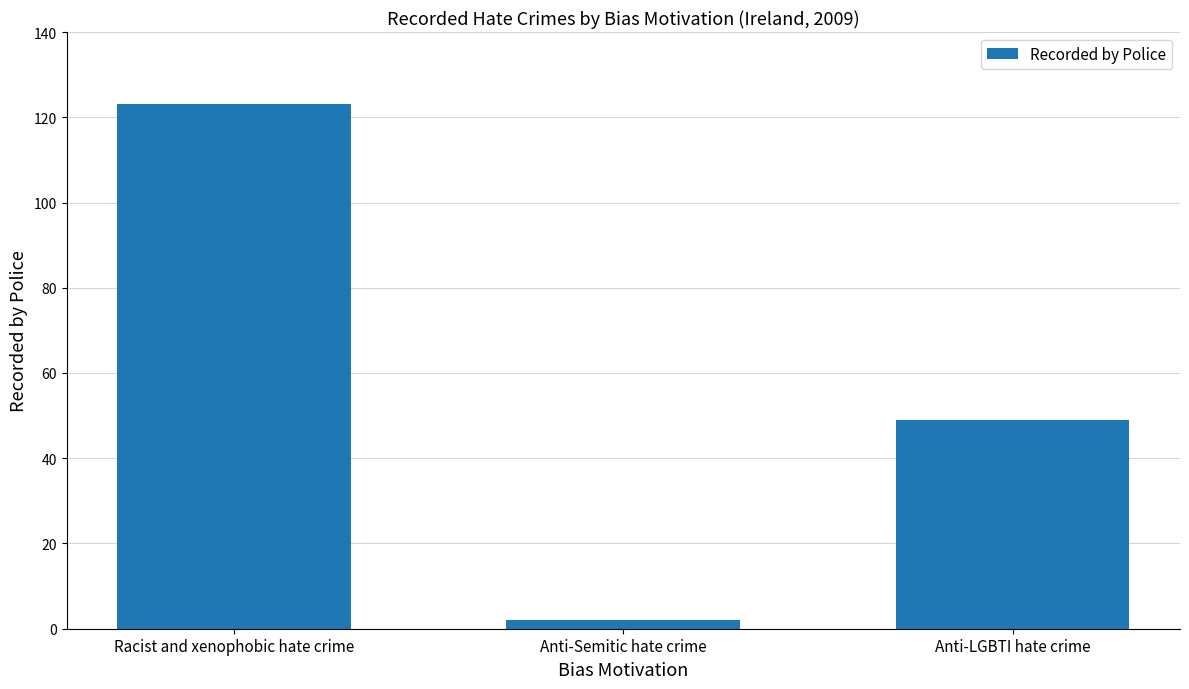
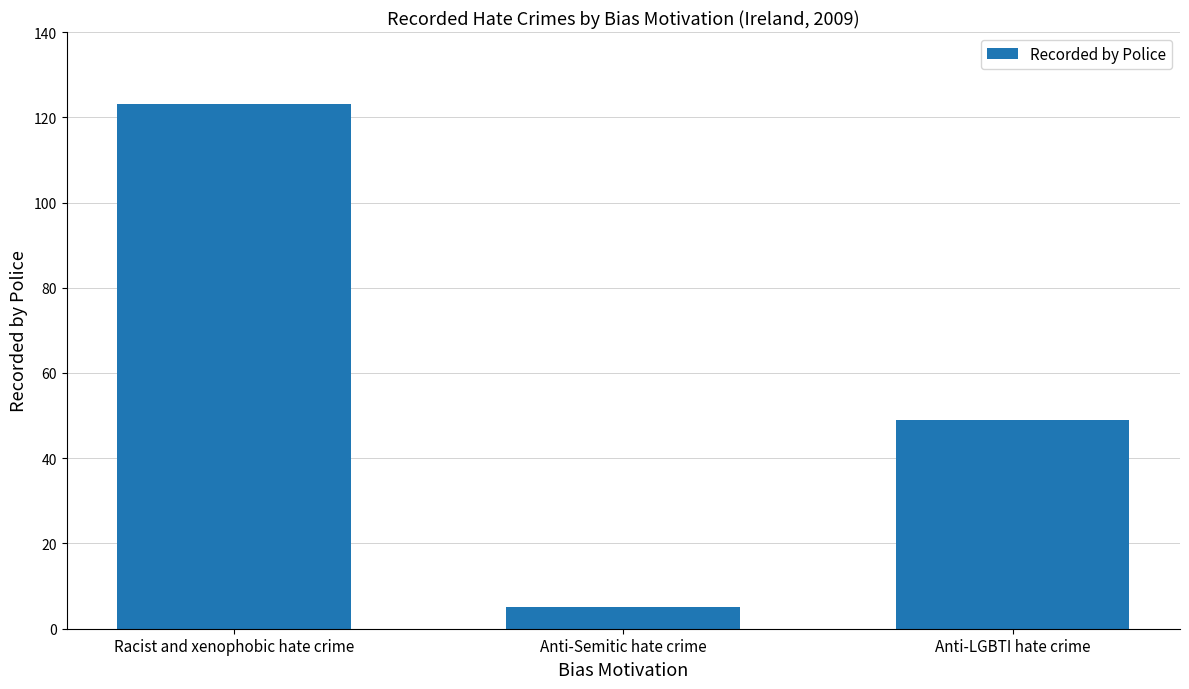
  {
    "Racist and xenophobic hate crime": 123,
-   "Anti-Semitic hate crime": 2,
+   "Anti-Semitic hate crime": 5,
    "Anti-LGBTI hate crime": 49
  }
